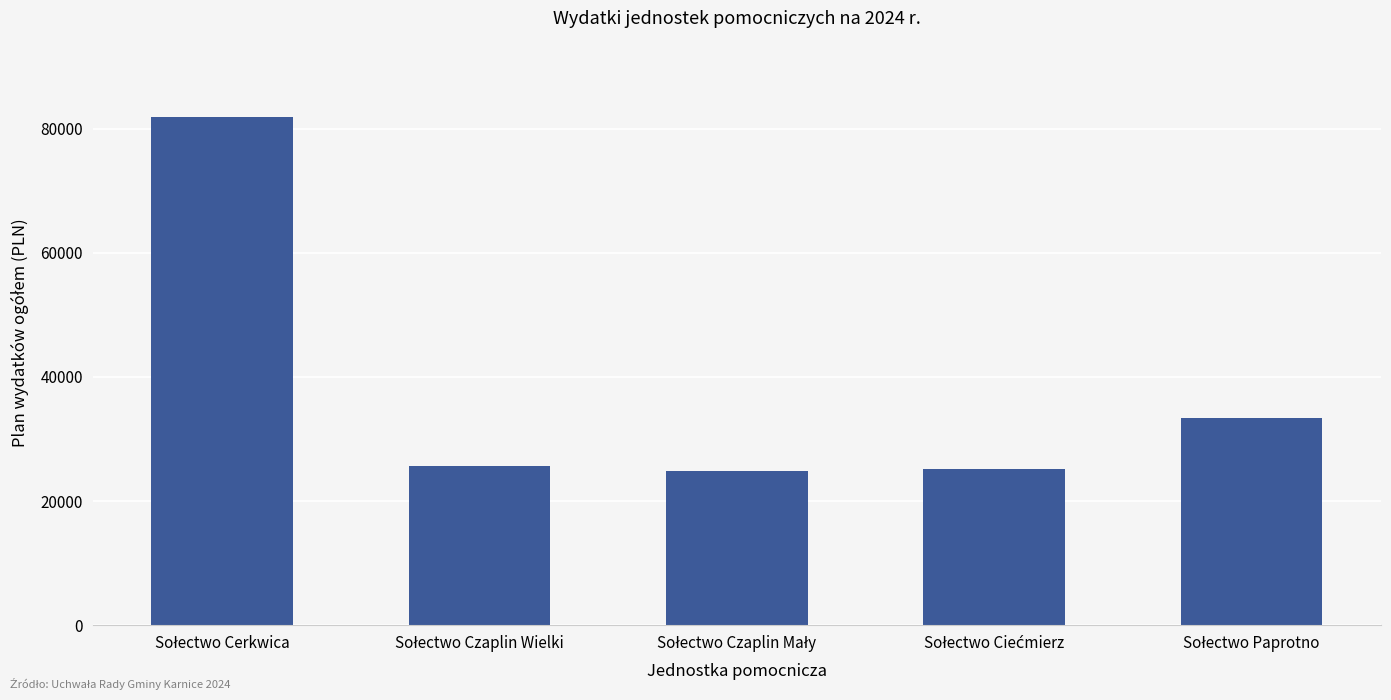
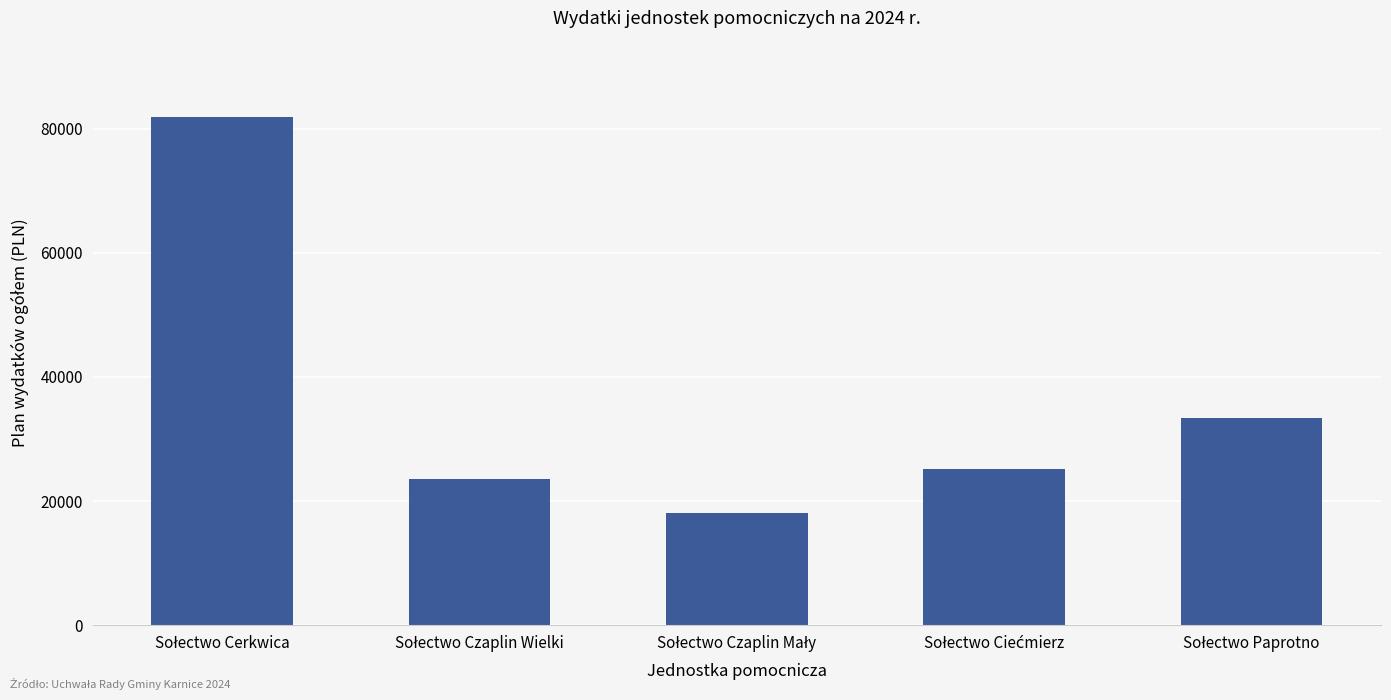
  {
    "Sołectwo Cerkwica": 82000,
-   "Sołectwo Czaplin Wielki": 26000,
-   "Sołectwo Czaplin Mały": 25000,
+   "Sołectwo Czaplin Wielki": 24000,
+   "Sołectwo Czaplin Mały": 18000,
    "Sołectwo Ciećmierz": 25000,
    "Sołectwo Paprotno": 33000
  }
